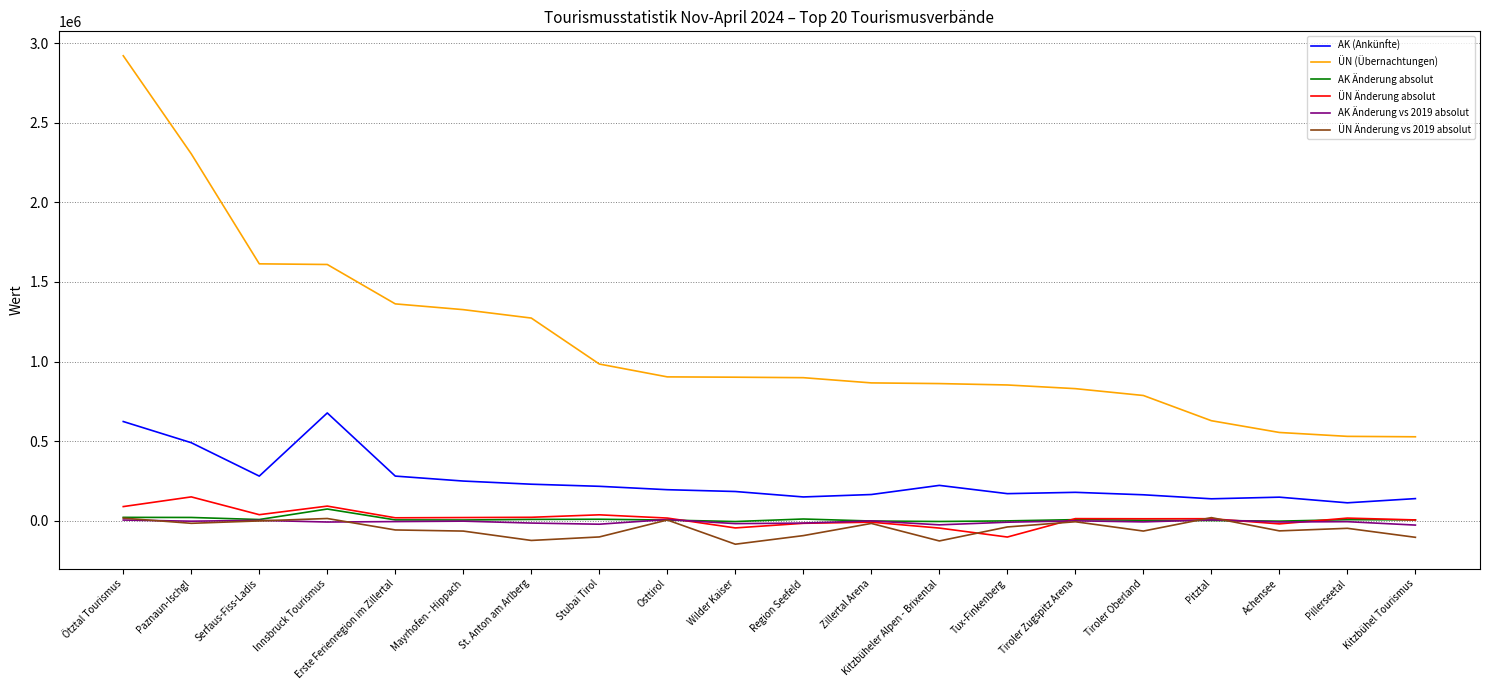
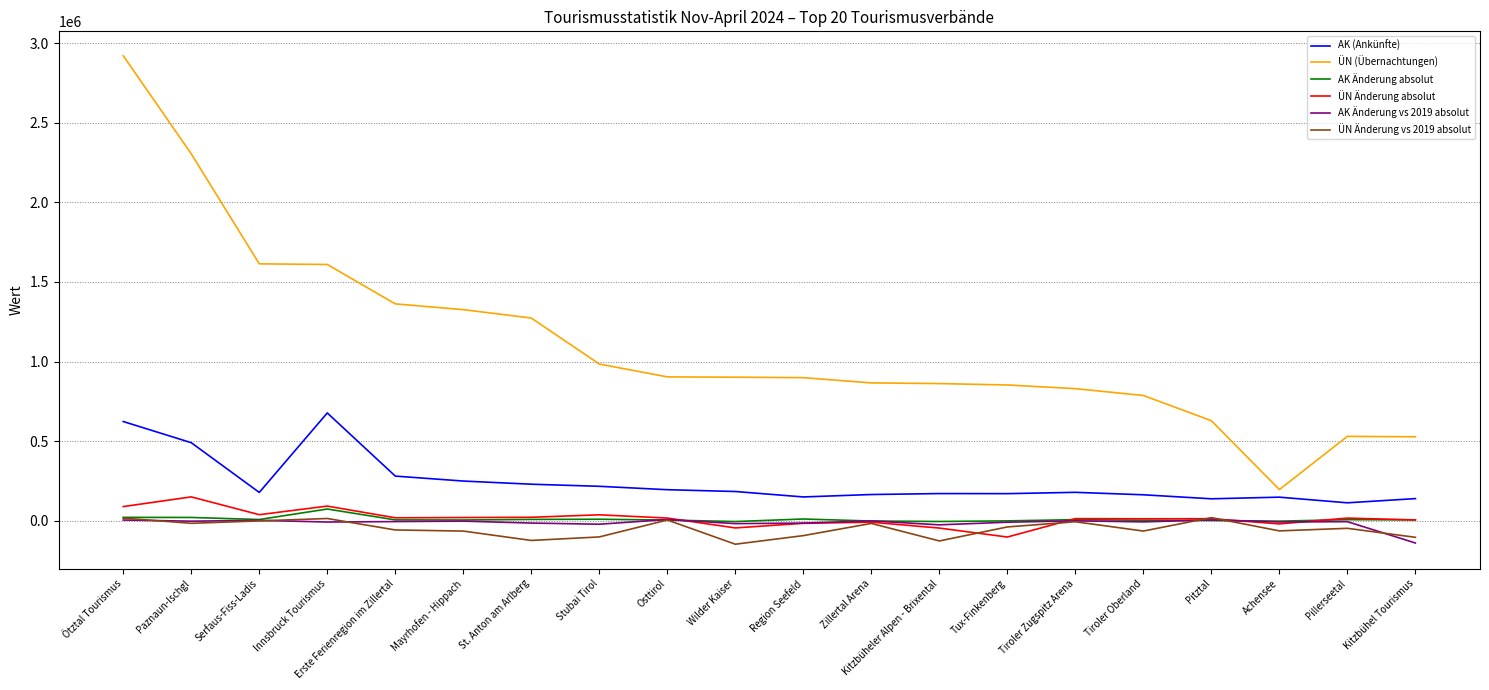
  {
    "AK (Ankünfte)": {
      "Ötztal Tourismus": 620000,
      "Paznaun-Ischgl": 490000,
-     "Serfaus-Fiss-Ladis": 280000,
+     "Serfaus-Fiss-Ladis": 180000,
      "Innsbruck Tourismus": 680000,
      "Erste Ferienregion im Zillertal": 280000,
      "Mayrhofen - Hippach": 250000,
      "St. Anton am Arlberg": 230000,
      "Stubai Tirol": 220000,
      "Osttirol": 200000,
      "Wilder Kaiser": 180000,
      "Region Seefeld": 150000,
      "Zillertal Arena": 160000,
-     "Kitzbüheler Alpen - Brixental": 220000,
+     "Kitzbüheler Alpen - Brixental": 170000,
      "Tux-Finkenberg": 170000,
      "Tiroler Zugspitz Arena": 180000,
      "Tiroler Oberland": 160000,
      "Pitztal": 140000,
      "Achensee": 150000,
      "Pillerseetal": 110000,
      "Kitzbühel Tourismus": 140000
    },
    "ÜN (Übernachtungen)": {
      "Ötztal Tourismus": 2920000,
      "Paznaun-Ischgl": 2300000,
      "Serfaus-Fiss-Ladis": 1610000,
      "Innsbruck Tourismus": 1610000,
      "Erste Ferienregion im Zillertal": 1360000,
      "Mayrhofen - Hippach": 1330000,
      "St. Anton am Arlberg": 1270000,
      "Stubai Tirol": 980000,
      "Osttirol": 900000,
      "Wilder Kaiser": 900000,
      "Region Seefeld": 900000,
      "Zillertal Arena": 870000,
      "Kitzbüheler Alpen - Brixental": 860000,
      "Tux-Finkenberg": 850000,
      "Tiroler Zugspitz Arena": 830000,
      "Tiroler Oberland": 790000,
      "Pitztal": 630000,
-     "Achensee": 550000,
+     "Achensee": 200000,
      "Pillerseetal": 530000,
      "Kitzbühel Tourismus": 530000
    },
    "AK Änderung absolut": {
      "Paznaun-Ischgl": 20000,
      "Innsbruck Tourismus": 70000,
      "Stubai Tirol": 10000,
      "Region Seefeld": 10000,
      "Kitzbüheler Alpen - Brixental": 0
    },
    "ÜN Änderung absolut": {
      "Ötztal Tourismus": 90000,
      "Paznaun-Ischgl": 150000,
      "Serfaus-Fiss-Ladis": 40000,
      "Innsbruck Tourismus": 90000,
      "Stubai Tirol": 40000,
      "Wilder Kaiser": -40000,
      "Kitzbüheler Alpen - Brixental": -50000,
      "Tux-Finkenberg": -100000
    },
    "AK Änderung vs 2019 absolut": {
      "Innsbruck Tourismus": -10000,
      "St. Anton am Arlberg": -10000,
      "Stubai Tirol": -20000,
      "Kitzbüheler Alpen - Brixental": -30000,
-     "Kitzbühel Tourismus": -30000
+     "Kitzbühel Tourismus": -140000
    },
    "ÜN Änderung vs 2019 absolut": {
      "Innsbruck Tourismus": 10000,
      "Erste Ferienregion im Zillertal": -60000,
      "Mayrhofen - Hippach": -60000,
      "St. Anton am Arlberg": -120000,
      "Stubai Tirol": -100000,
      "Wilder Kaiser": -150000,
      "Region Seefeld": -90000,
      "Kitzbüheler Alpen - Brixental": -130000,
      "Tux-Finkenberg": -40000,
      "Tiroler Oberland": -60000,
      "Achensee": -60000,
      "Pillerseetal": -50000,
      "Kitzbühel Tourismus": -100000
    }
  }
